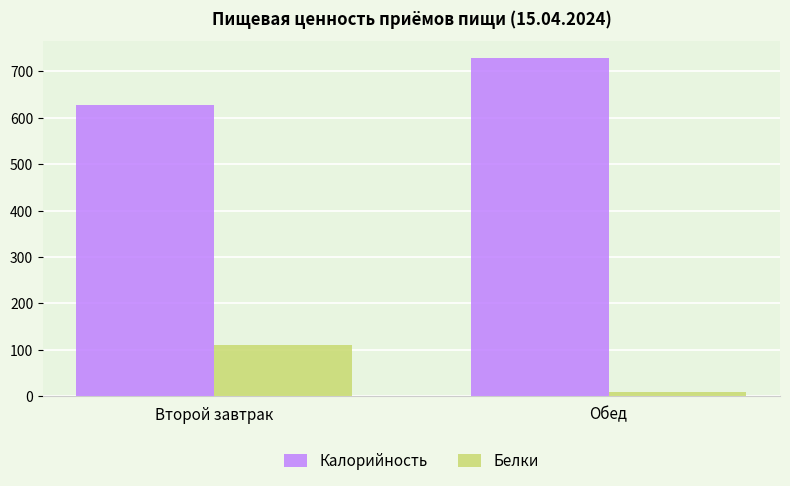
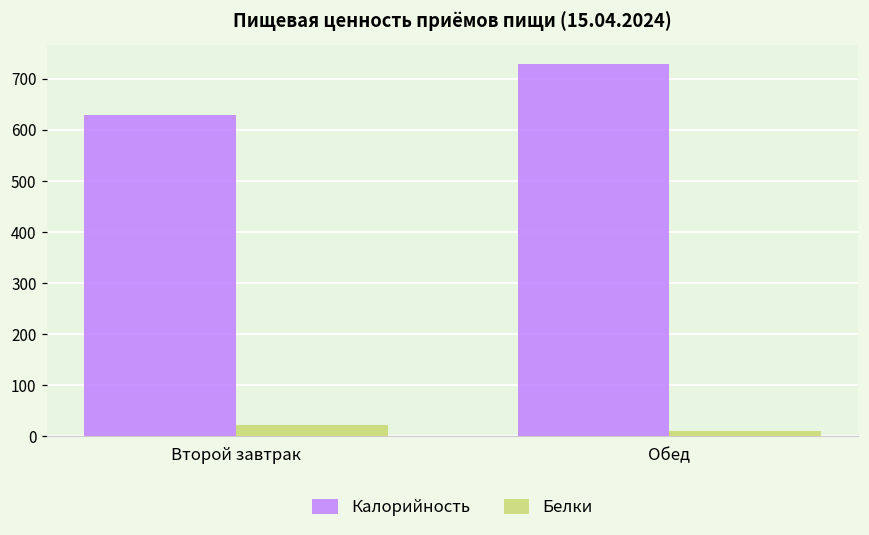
  {
    "Калорийность": {
      "Второй завтрак": 630,
      "Обед": 730
    },
    "Белки": {
-     "Второй завтрак": 110,
+     "Второй завтрак": 20,
      "Обед": 10
    }
  }
